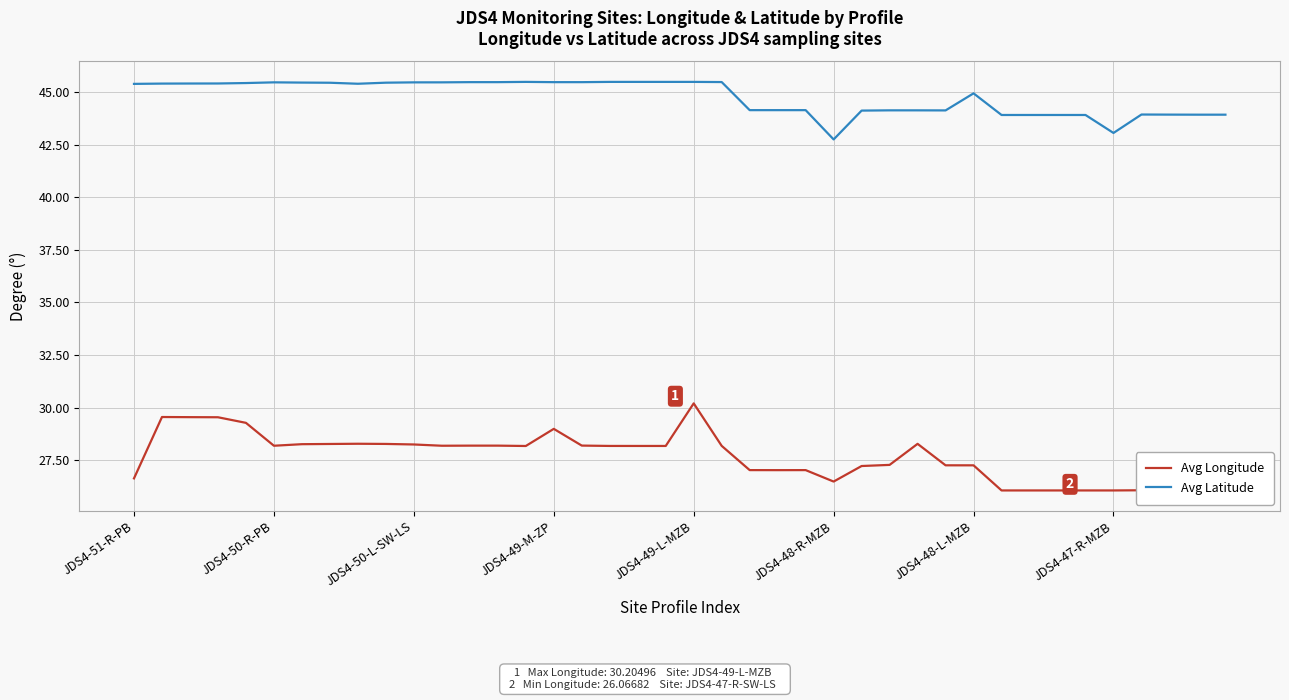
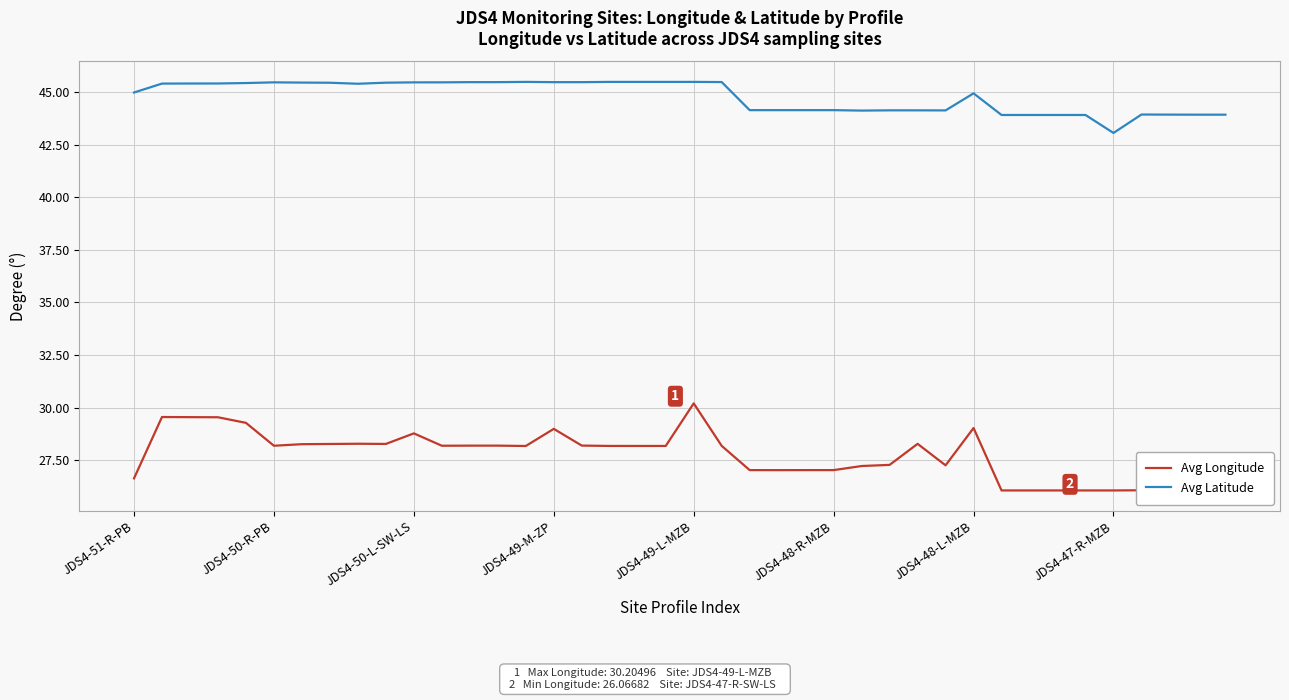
  {
    "Avg Longitude": {
      "JDS4-51-R-PB": 26.6,
      "JDS4-50-R-PB": 28.2,
-     "JDS4-50-L-SW-LS": 28.3,
+     "JDS4-50-L-SW-LS": 28.8,
      "JDS4-49-M-ZP": 29.0,
-     "JDS4-48-R-MZB": 26.5,
-     "JDS4-48-L-MZB": 27.3,
+     "JDS4-48-R-MZB": 27.0,
+     "JDS4-48-L-MZB": 29.0,
      "JDS4-47-R-MZB": 26.1
    },
    "Avg Latitude": {
-     "JDS4-51-R-PB": 45.4,
+     "JDS4-51-R-PB": 45.0,
      "JDS4-50-R-PB": 45.5,
      "JDS4-50-L-SW-LS": 45.5,
      "JDS4-49-M-ZP": 45.5,
      "JDS4-49-L-MZB": 45.5,
-     "JDS4-48-R-MZB": 42.7,
+     "JDS4-48-R-MZB": 44.1,
      "JDS4-48-L-MZB": 44.9,
      "JDS4-47-R-MZB": 43.1
    }
  }
